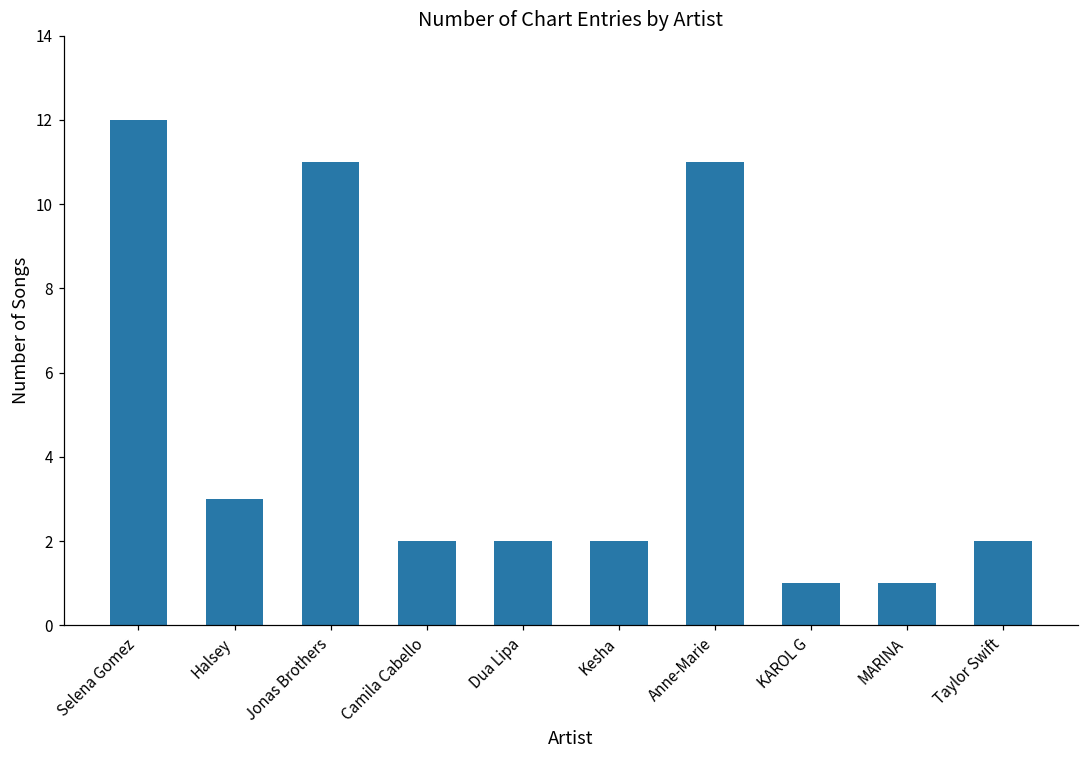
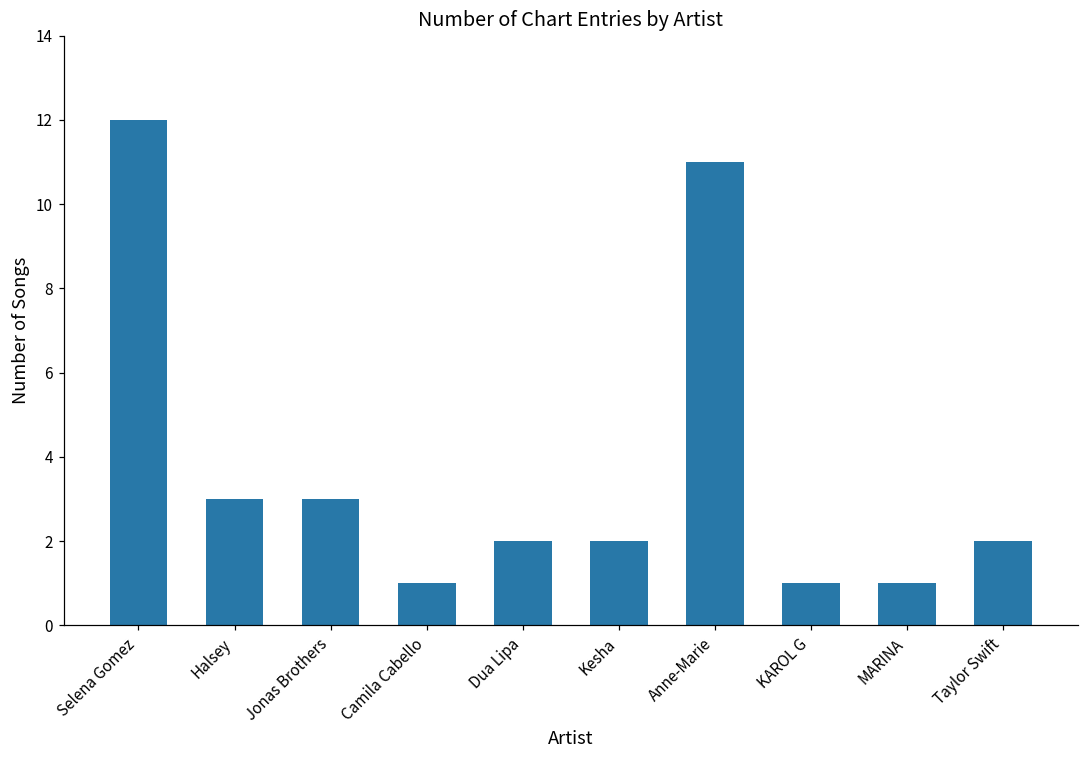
  {
    "Selena Gomez": 12,
    "Halsey": 3,
-   "Jonas Brothers": 11,
-   "Camila Cabello": 2,
+   "Jonas Brothers": 3,
+   "Camila Cabello": 1,
    "Dua Lipa": 2,
    "Kesha": 2,
    "Anne-Marie": 11,
    "KAROL G": 1,
    "MARINA": 1,
    "Taylor Swift": 2
  }
